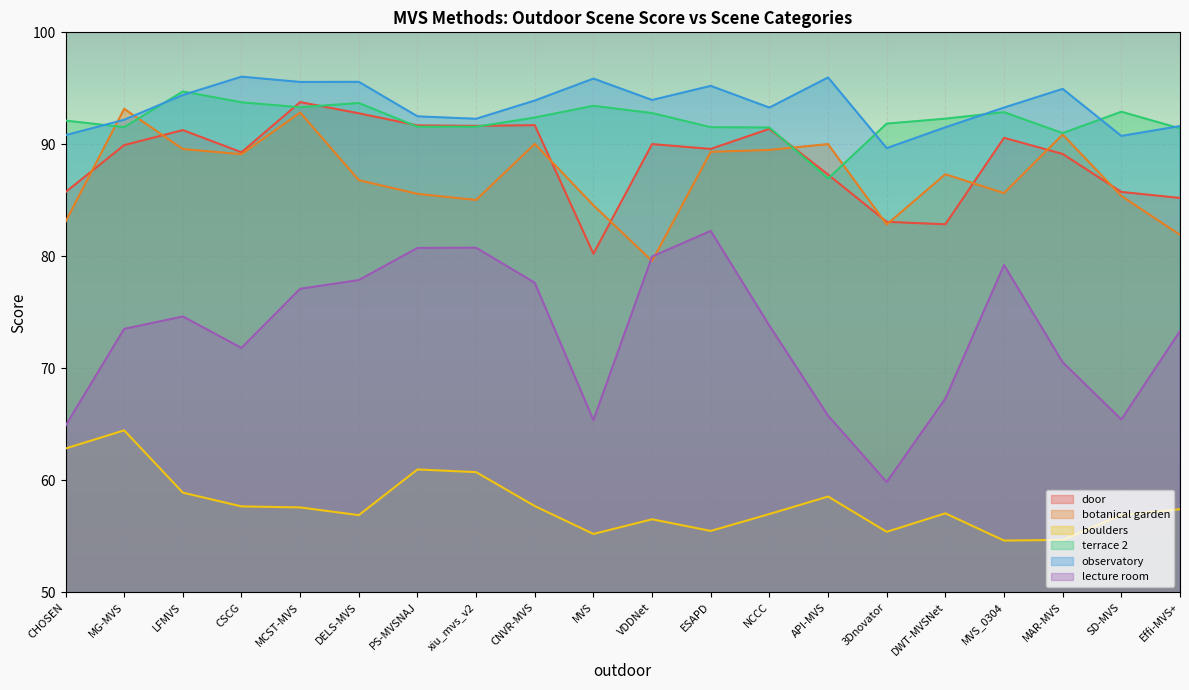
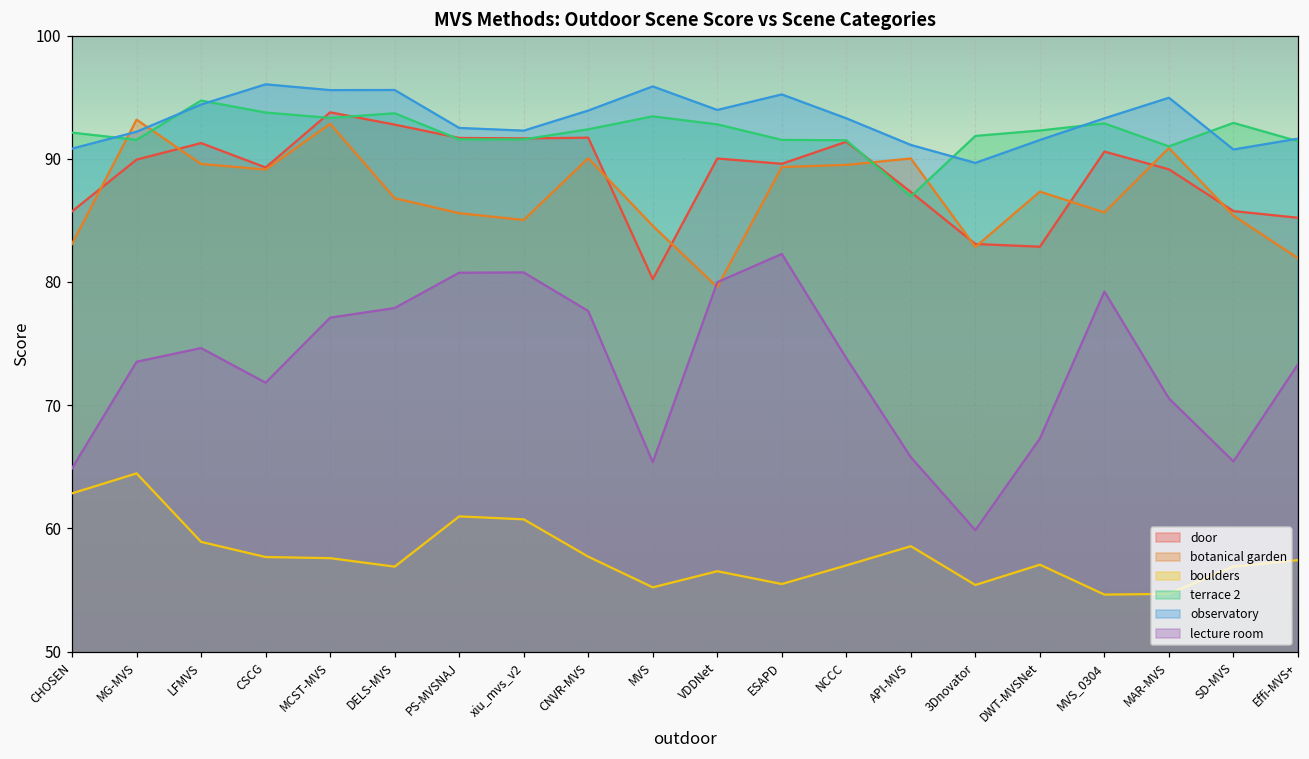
  {
    "terrace 2": {
      "CHOSEN": 92.1,
      "MG-MVS": 91.5,
      "LFMVS": 94.7,
      "CSCG": 93.8,
      "MCST-MVS": 93.3,
      "DELS-MVS": 93.7,
      "CNVR-MVS": 92.4,
      "MVS": 93.4,
      "VDDNet": 92.8,
      "ESAPD": 91.5,
      "API-MVS": 86.9,
      "3Dnovator": 91.9,
      "DWT-MVSNet": 92.3,
      "MVS_0304": 92.9,
      "SD-MVS": 92.9
    },
    "observatory": {
      "CHOSEN": 90.8,
      "MG-MVS": 92.2,
      "LFMVS": 94.4,
      "CSCG": 96.0,
      "MCST-MVS": 95.6,
      "DELS-MVS": 95.6,
      "PS-MVSNAJ": 92.5,
      "xiu_mvs_v2": 92.3,
      "CNVR-MVS": 93.9,
      "MVS": 95.9,
      "VDDNet": 94.0,
      "ESAPD": 95.2,
      "NCCC": 93.3,
-     "API-MVS": 96.0,
+     "API-MVS": 91.1,
      "3Dnovator": 89.7,
      "DWT-MVSNet": 91.5,
      "MVS_0304": 93.3,
      "MAR-MVS": 95.0,
      "SD-MVS": 90.8
    },
    "lecture room": {
      "CHOSEN": 64.9,
      "MG-MVS": 73.5,
      "LFMVS": 74.6,
      "CSCG": 71.8,
      "MCST-MVS": 77.1,
      "DELS-MVS": 77.9,
      "PS-MVSNAJ": 80.8,
      "xiu_mvs_v2": 80.8,
      "CNVR-MVS": 77.6,
      "MVS": 65.4,
      "VDDNet": 80.0,
      "ESAPD": 82.3,
      "NCCC": 73.8,
      "API-MVS": 65.8,
      "3Dnovator": 59.9,
      "DWT-MVSNet": 67.3,
      "MVS_0304": 79.2,
      "MAR-MVS": 70.5,
      "SD-MVS": 65.4,
      "Effi-MVS+": 73.3
    }
  }
